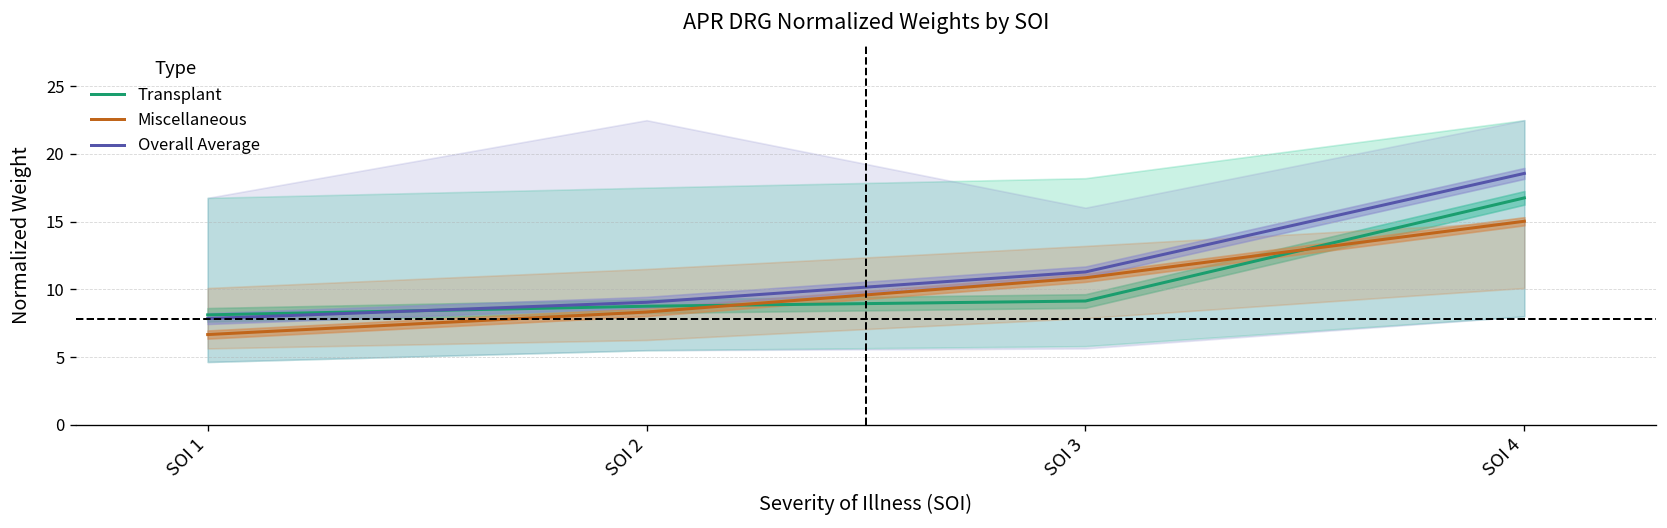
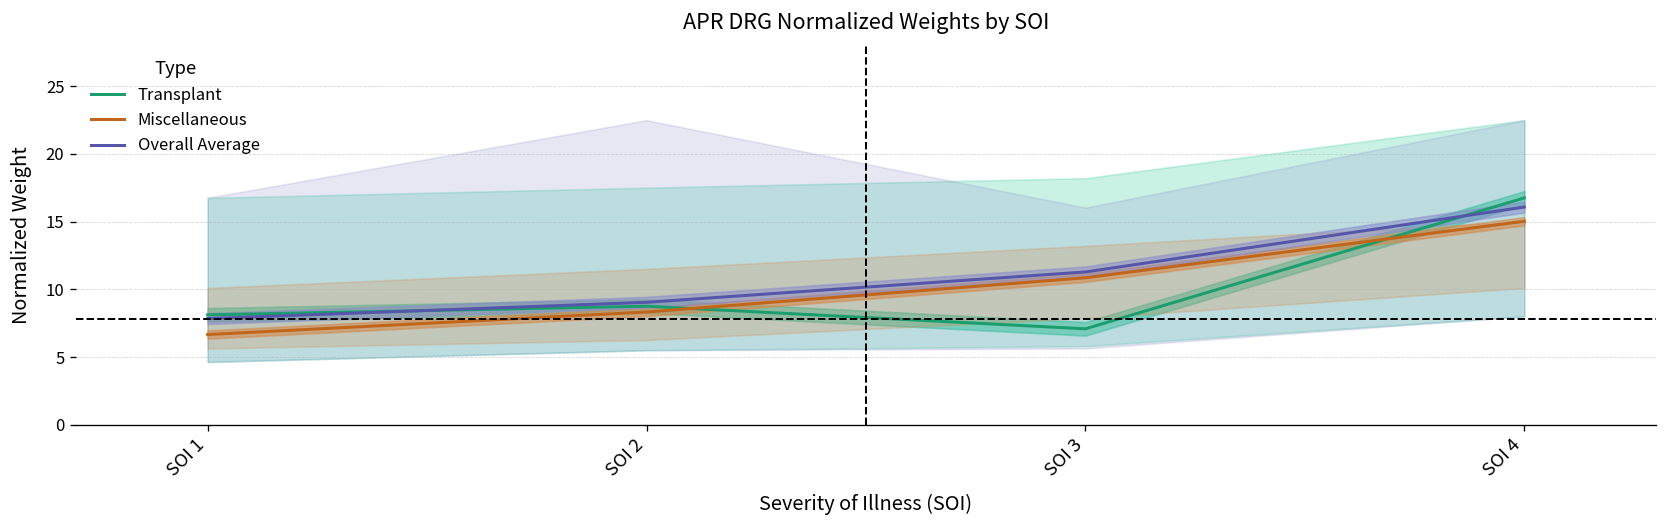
  {
    "Transplant": {
-     "SOI 3": 9.1,
+     "SOI 3": 7.1,
      "SOI 4": 16.7
    },
    "Overall Average": {
      "SOI 1": 7.8,
-     "SOI 4": 18.6
+     "SOI 4": 16.1
    }
  }
